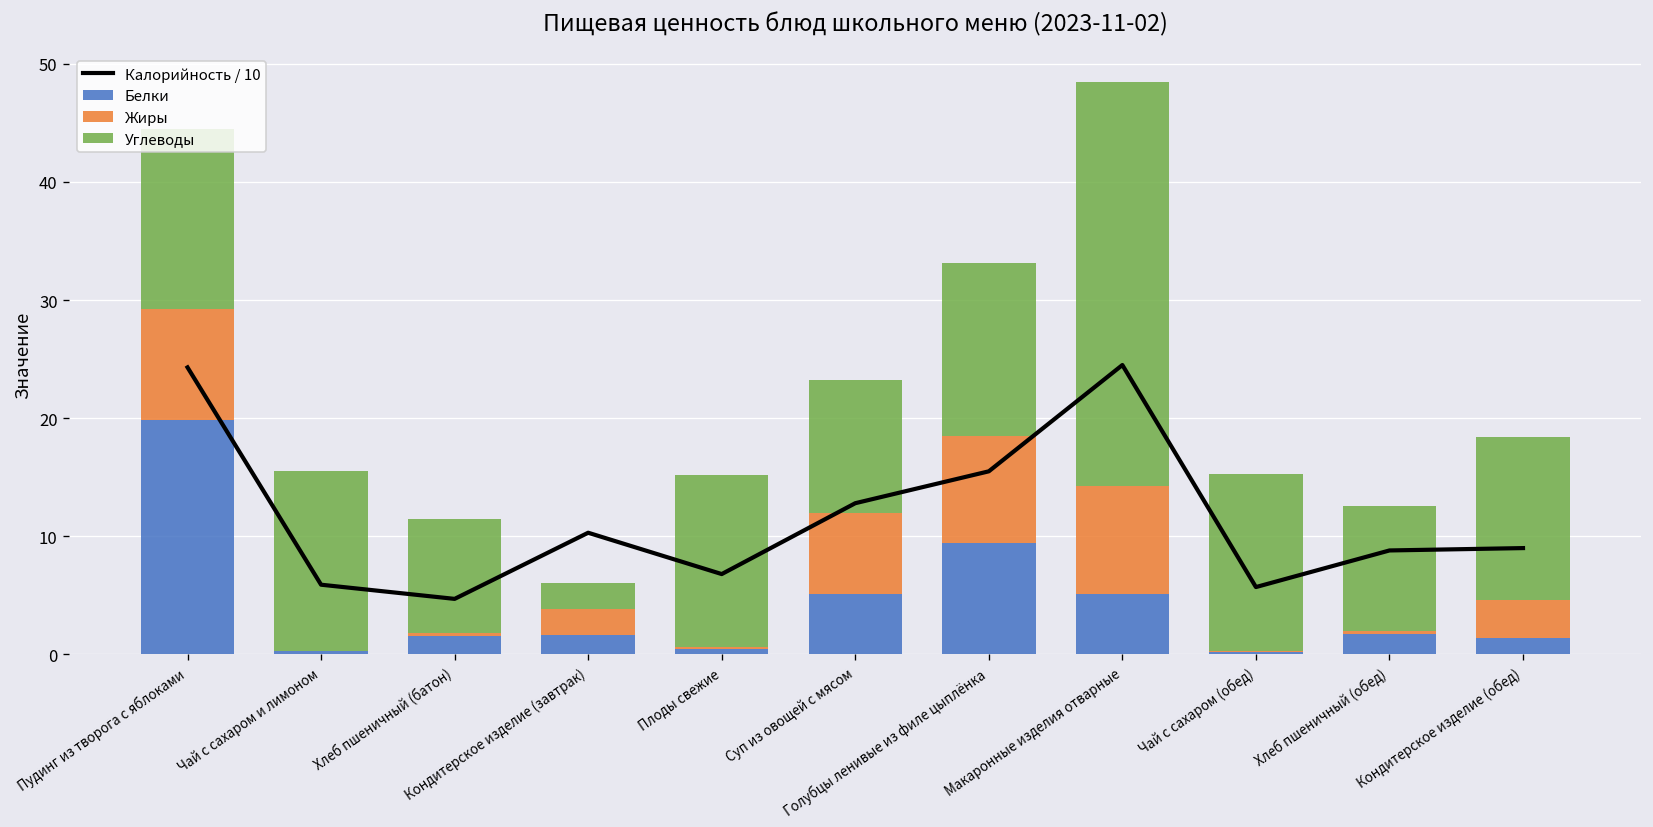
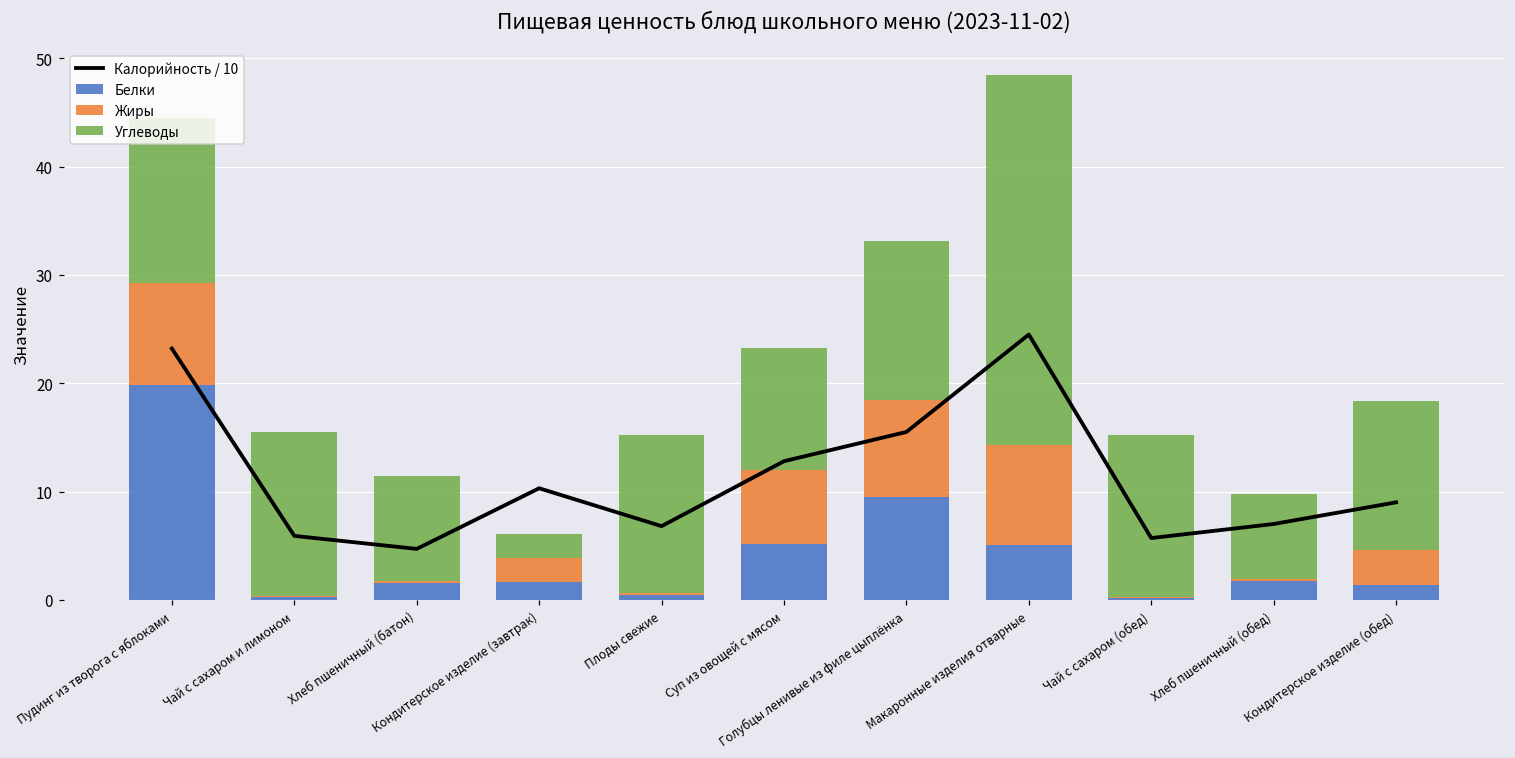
  {
    "Белки": {
      "Пудинг из творога с яблоками": 20,
      "Чай с сахаром и лимоном": 0,
      "Хлеб пшеничный (батон)": 2,
      "Кондитерское изделие (завтрак)": 2,
      "Плоды свежие": 0,
      "Суп из овощей с мясом": 5,
      "Голубцы ленивые из филе цыплёнка": 9,
      "Макаронные изделия отварные": 5,
      "Хлеб пшеничный (обед)": 2,
      "Кондитерское изделие (обед)": 1
    },
    "Калорийность / 10": {
-     "Пудинг из творога с яблоками": 24,
+     "Пудинг из творога с яблоками": 23,
      "Чай с сахаром и лимоном": 6,
      "Хлеб пшеничный (батон)": 5,
      "Кондитерское изделие (завтрак)": 10,
      "Плоды свежие": 7,
      "Суп из овощей с мясом": 13,
      "Голубцы ленивые из филе цыплёнка": 16,
      "Макаронные изделия отварные": 25,
      "Чай с сахаром (обед)": 6,
-     "Хлеб пшеничный (обед)": 9,
+     "Хлеб пшеничный (обед)": 7,
      "Кондитерское изделие (обед)": 9
    },
    "Жиры": {
      "Пудинг из творога с яблоками": 9,
      "Кондитерское изделие (завтрак)": 2,
      "Суп из овощей с мясом": 7,
      "Голубцы ленивые из филе цыплёнка": 9,
      "Макаронные изделия отварные": 9,
      "Кондитерское изделие (обед)": 3
    },
    "Углеводы": {
      "Чай с сахаром и лимоном": 15,
      "Хлеб пшеничный (батон)": 10,
      "Кондитерское изделие (завтрак)": 2,
      "Плоды свежие": 15,
      "Суп из овощей с мясом": 11,
      "Голубцы ленивые из филе цыплёнка": 15,
      "Макаронные изделия отварные": 34,
      "Чай с сахаром (обед)": 15,
-     "Хлеб пшеничный (обед)": 11,
+     "Хлеб пшеничный (обед)": 8,
      "Кондитерское изделие (обед)": 14
    }
  }
